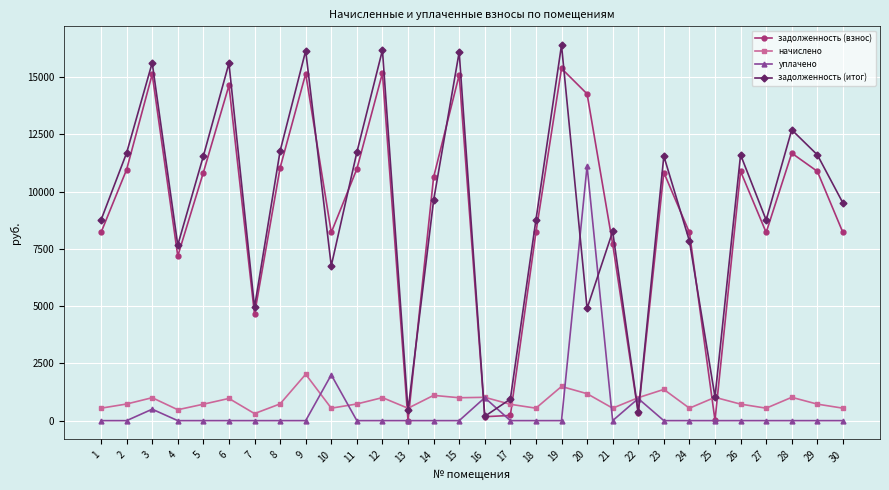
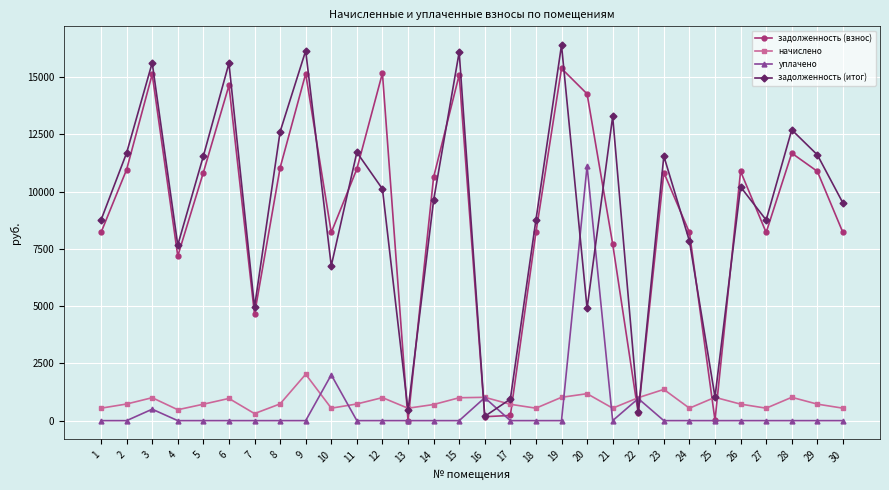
  {
    "начислено": {
      "1": 500,
      "2": 700,
      "3": 1000,
      "4": 500,
      "5": 700,
      "6": 1000,
      "7": 300,
      "8": 700,
      "9": 2000,
      "10": 500,
      "11": 700,
      "12": 1000,
-     "14": 1100,
+     "14": 700,
      "15": 1000,
      "17": 700,
      "18": 500,
-     "19": 1500,
+     "19": 1000,
      "20": 1200,
      "21": 500,
      "23": 1400,
      "24": 500,
      "26": 700,
      "27": 500,
      "28": 1000,
      "29": 700,
      "30": 500
    },
    "задолженность (итог)": {
      "1": 8800,
      "2": 11700,
      "3": 15600,
      "4": 7700,
      "5": 11600,
      "6": 15600,
      "7": 5000,
-     "8": 11800,
+     "8": 12600,
      "9": 16200,
      "10": 6800,
      "11": 11700,
-     "12": 16200,
+     "12": 10100,
      "14": 9600,
      "15": 16100,
      "17": 900,
      "18": 8800,
      "19": 16400,
      "20": 4900,
-     "21": 8300,
+     "21": 13300,
      "23": 11600,
      "24": 7800,
-     "26": 11600,
+     "26": 10200,
      "27": 8800,
      "28": 12700,
      "29": 11600,
      "30": 9500
    }
  }
